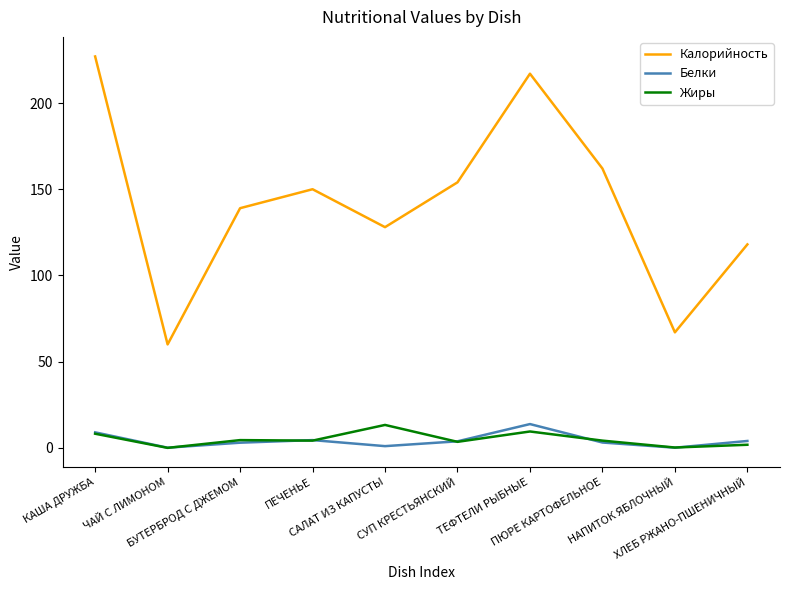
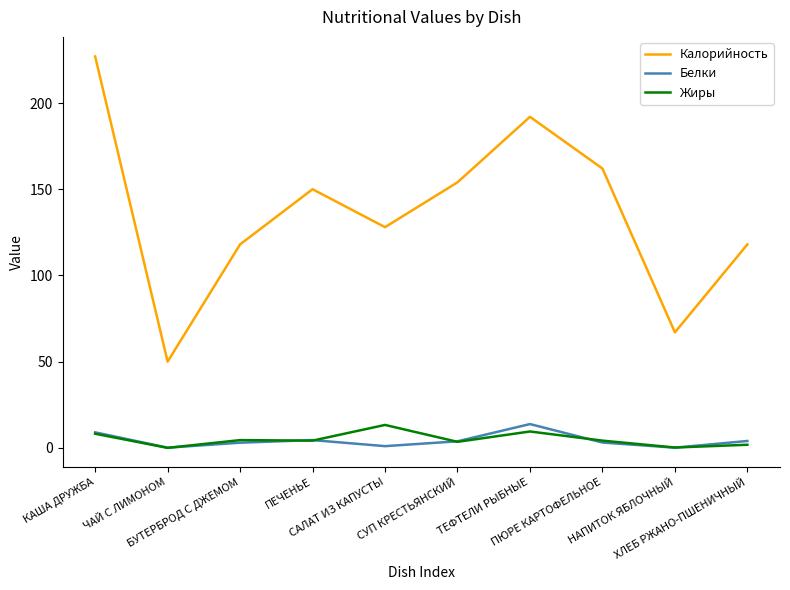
  {
    "Калорийность": {
      "КАША ДРУЖБА": 227,
-     "ЧАЙ С ЛИМОНОМ": 60,
-     "БУТЕРБРОД С ДЖЕМОМ": 139,
+     "ЧАЙ С ЛИМОНОМ": 50,
+     "БУТЕРБРОД С ДЖЕМОМ": 118,
      "ПЕЧЕНЬЕ": 150,
      "САЛАТ ИЗ КАПУСТЫ": 128,
      "СУП КРЕСТЬЯНСКИЙ": 154,
-     "ТЕФТЕЛИ РЫБНЫЕ": 217,
+     "ТЕФТЕЛИ РЫБНЫЕ": 192,
      "ПЮРЕ КАРТОФЕЛЬНОЕ": 162,
      "НАПИТОК ЯБЛОЧНЫЙ": 67,
      "ХЛЕБ РЖАНО-ПШЕНИЧНЫЙ": 118
    },
    "Белки": {
      "БУТЕРБРОД С ДЖЕМОМ": 3,
      "САЛАТ ИЗ КАПУСТЫ": 1,
      "ТЕФТЕЛИ РЫБНЫЕ": 14,
      "ХЛЕБ РЖАНО-ПШЕНИЧНЫЙ": 4
    },
    "Жиры": {
      "БУТЕРБРОД С ДЖЕМОМ": 5,
      "САЛАТ ИЗ КАПУСТЫ": 13,
      "ТЕФТЕЛИ РЫБНЫЕ": 10,
      "ХЛЕБ РЖАНО-ПШЕНИЧНЫЙ": 2
    }
  }
